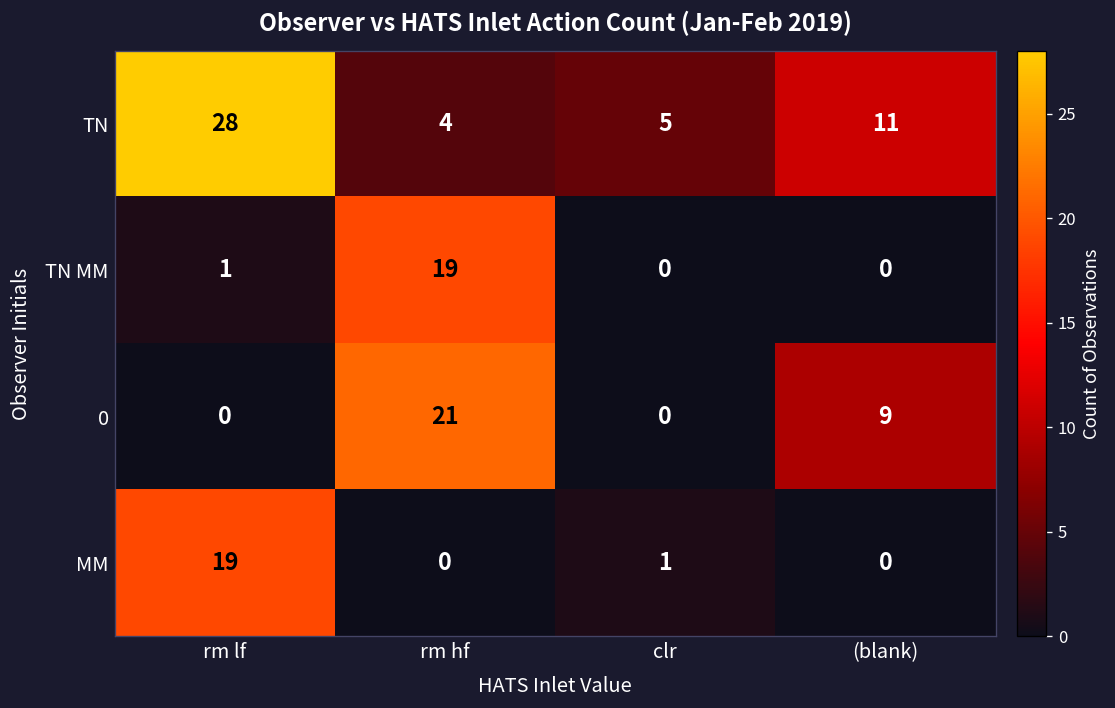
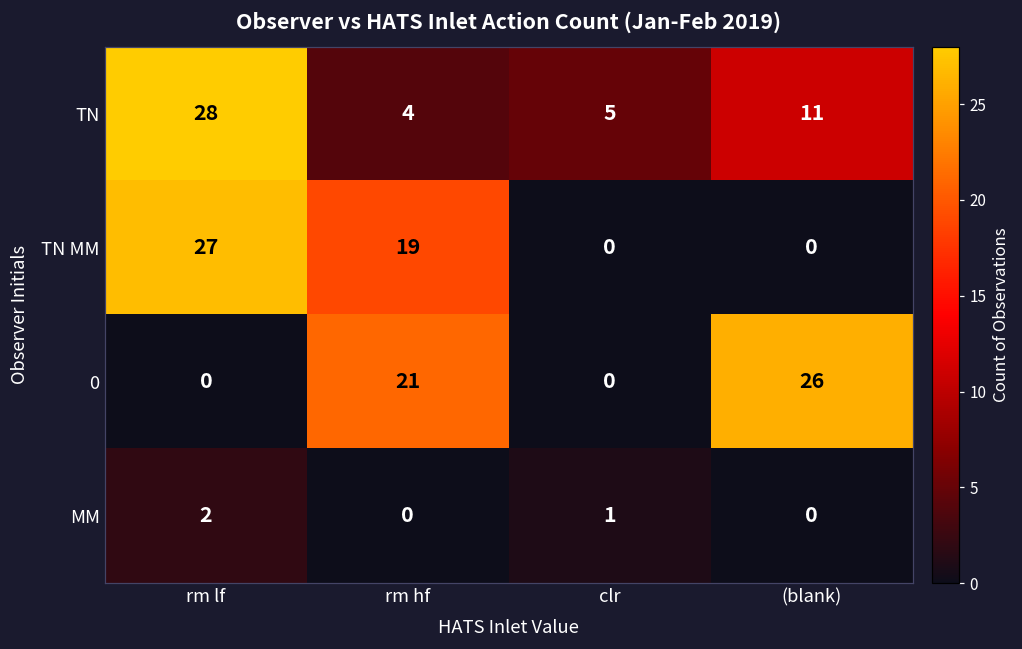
  {
    "TN": {
      "rm lf": 28,
      "rm hf": 4,
      "clr": 5,
      "(blank)": 11
    },
    "TN MM": {
-     "rm lf": 1,
+     "rm lf": 27,
      "rm hf": 19,
      "clr": 0,
      "(blank)": 0
    },
    "0": {
      "rm lf": 0,
      "rm hf": 21,
      "clr": 0,
-     "(blank)": 9
+     "(blank)": 26
    },
    "MM": {
-     "rm lf": 19,
+     "rm lf": 2,
      "rm hf": 0,
      "clr": 1,
      "(blank)": 0
    }
  }
